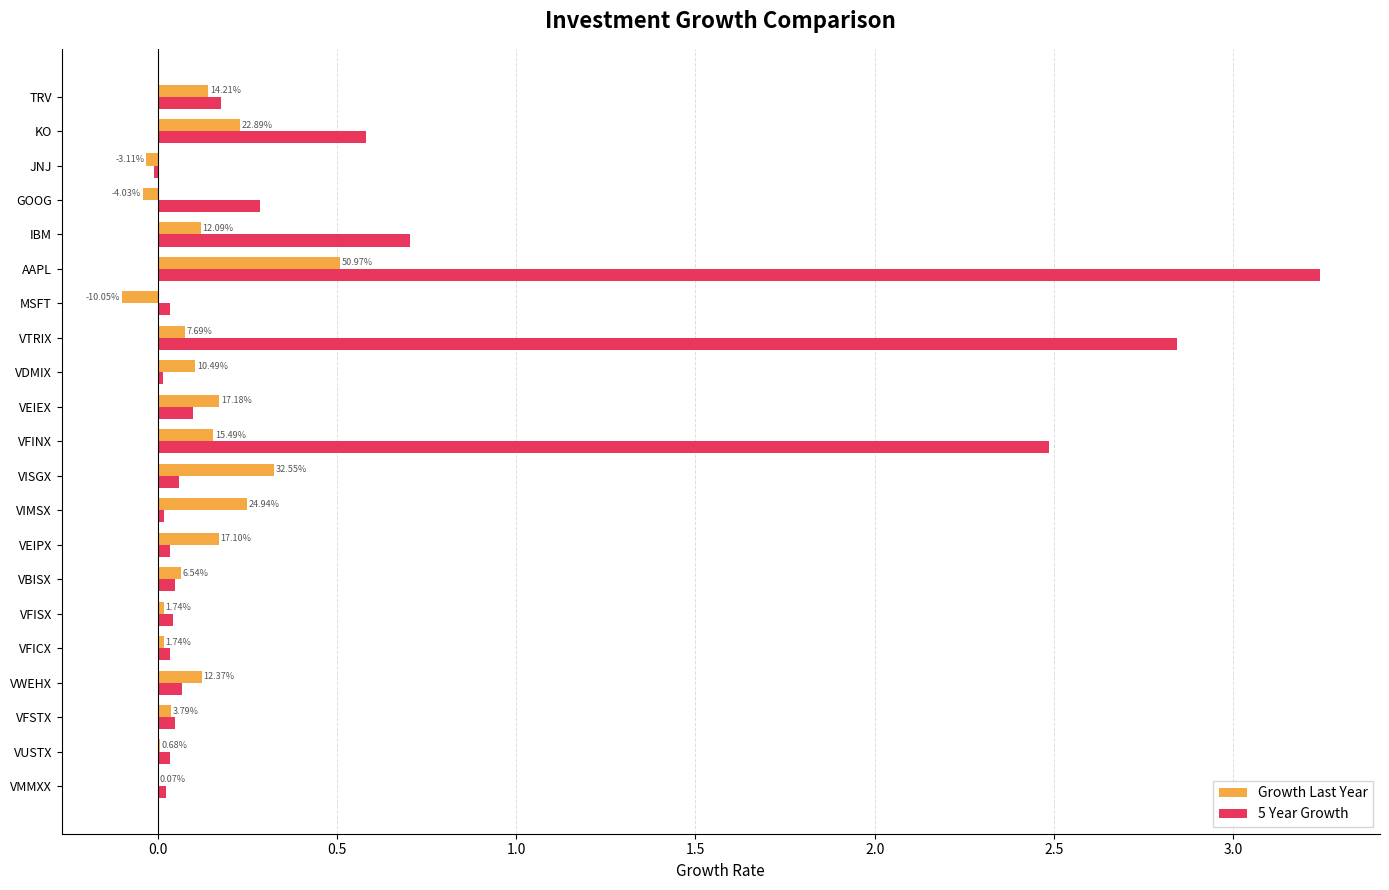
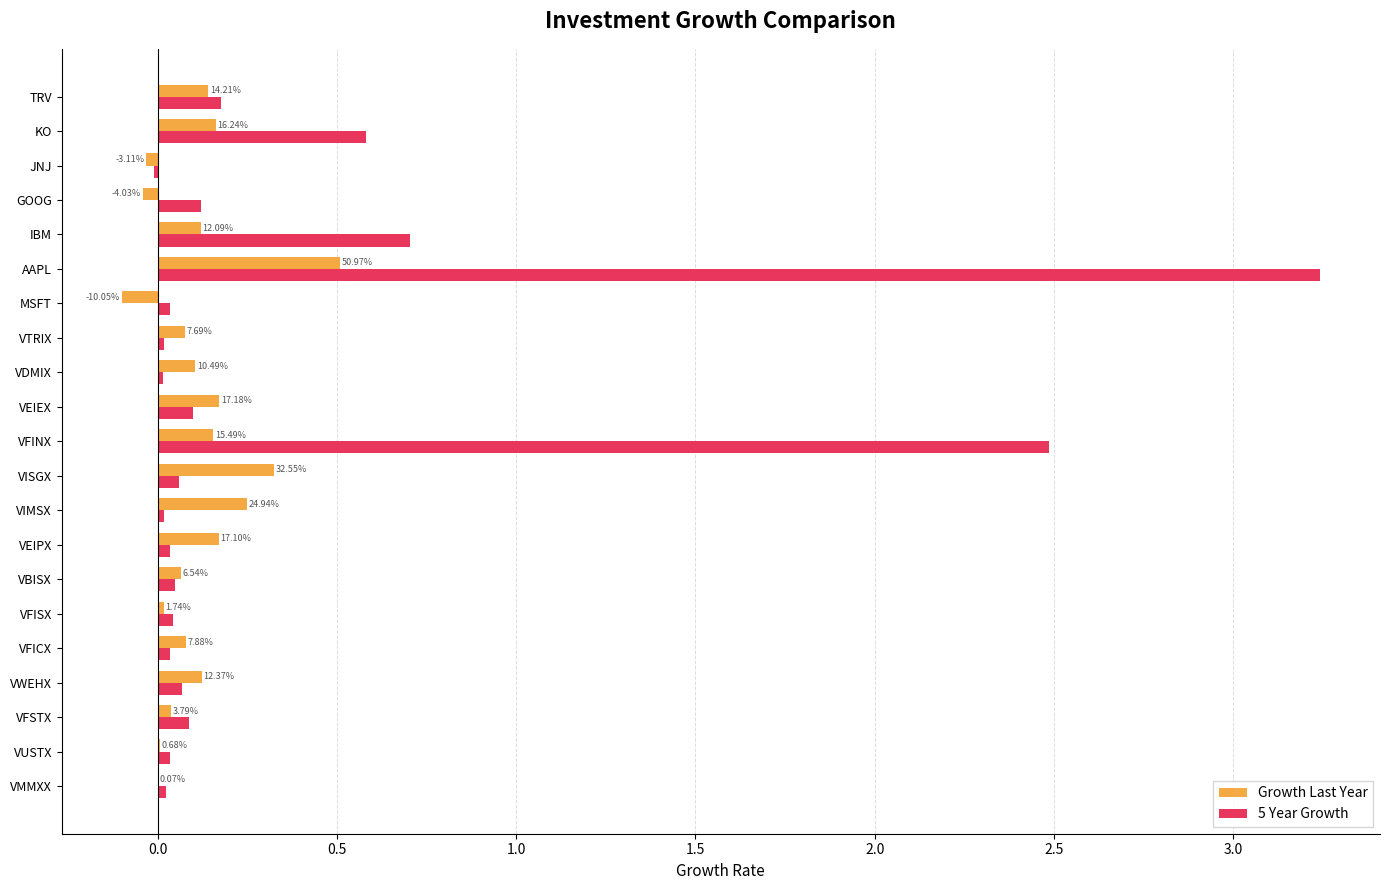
  {
    "Growth Last Year": {
      "TRV": "14.21%",
-     "KO": "22.89%",
+     "KO": "16.24%",
      "JNJ": "-3.11%",
      "GOOG": "-4.03%",
      "IBM": "12.09%",
      "AAPL": "50.97%",
      "MSFT": "-10.05%",
      "VTRIX": "7.69%",
      "VDMIX": "10.49%",
      "VEIEX": "17.18%",
      "VFINX": "15.49%",
      "VISGX": "32.55%",
      "VIMSX": "24.94%",
      "VEIPX": "17.10%",
      "VBISX": "6.54%",
      "VFISX": "1.74%",
-     "VFICX": "1.74%",
+     "VFICX": "7.88%",
      "VWEHX": "12.37%",
      "VFSTX": "3.79%",
      "VUSTX": "0.68%",
      "VMMXX": "0.07%"
    },
    "5 Year Growth": {
      "TRV": "0.18",
      "KO": "0.58",
      "JNJ": "-0.01",
-     "GOOG": "0.29",
+     "GOOG": "0.12",
      "IBM": "0.70",
      "AAPL": "3.24",
      "MSFT": "0.03",
-     "VTRIX": "2.84",
+     "VTRIX": "0.02",
      "VDMIX": "0.01",
      "VEIEX": "0.10",
      "VFINX": "2.49",
      "VISGX": "0.06",
      "VIMSX": "0.02",
      "VEIPX": "0.04",
      "VBISX": "0.05",
      "VFISX": "0.04",
      "VFICX": "0.04",
      "VWEHX": "0.07",
-     "VFSTX": "0.05",
+     "VFSTX": "0.09",
      "VUSTX": "0.04",
      "VMMXX": "0.02"
    }
  }
